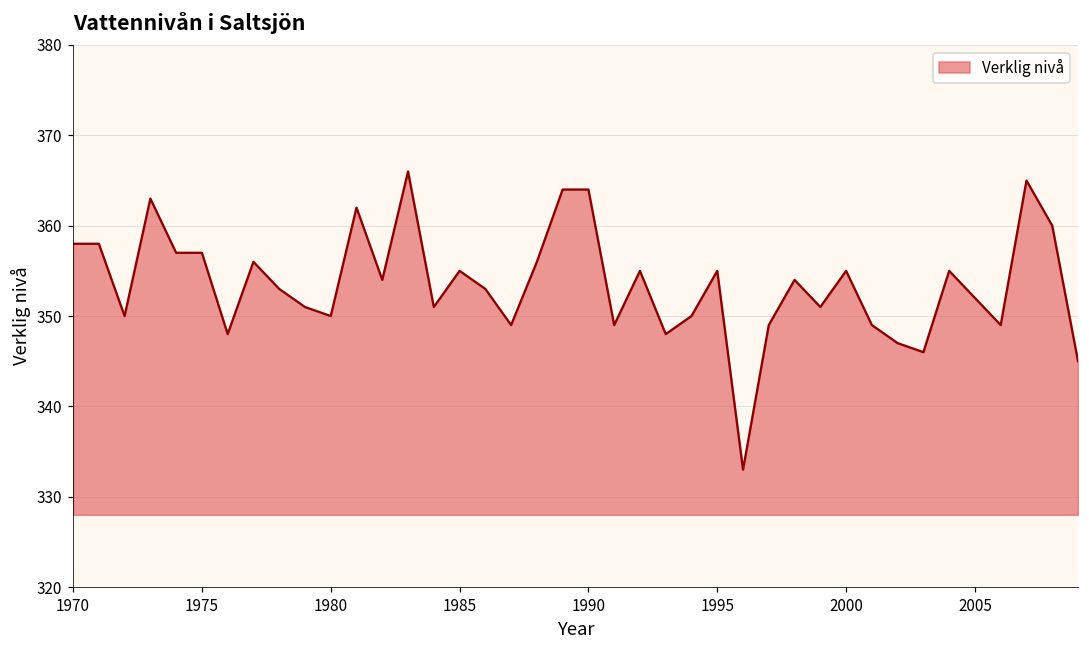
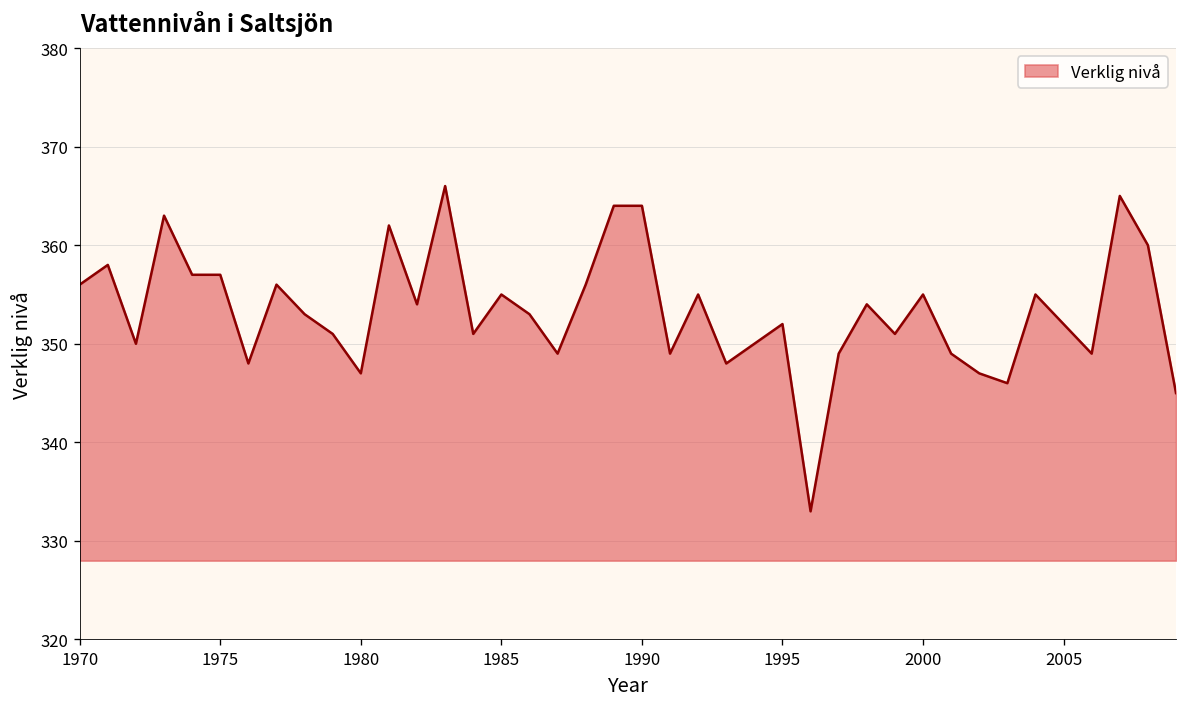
  {
-   "1970": 358,
+   "1970": 356,
    "1975": 357,
-   "1980": 350,
+   "1980": 347,
    "1985": 355,
    "1990": 364,
-   "1995": 355,
+   "1995": 352,
    "2000": 355,
    "2005": 352
  }
